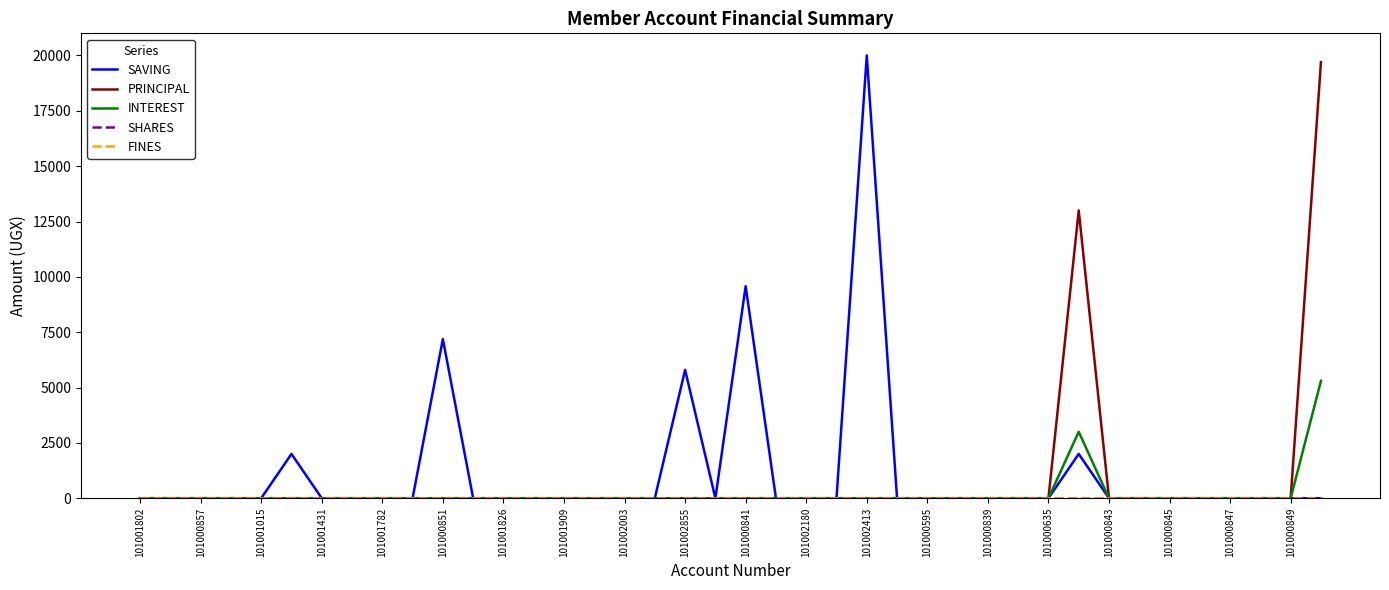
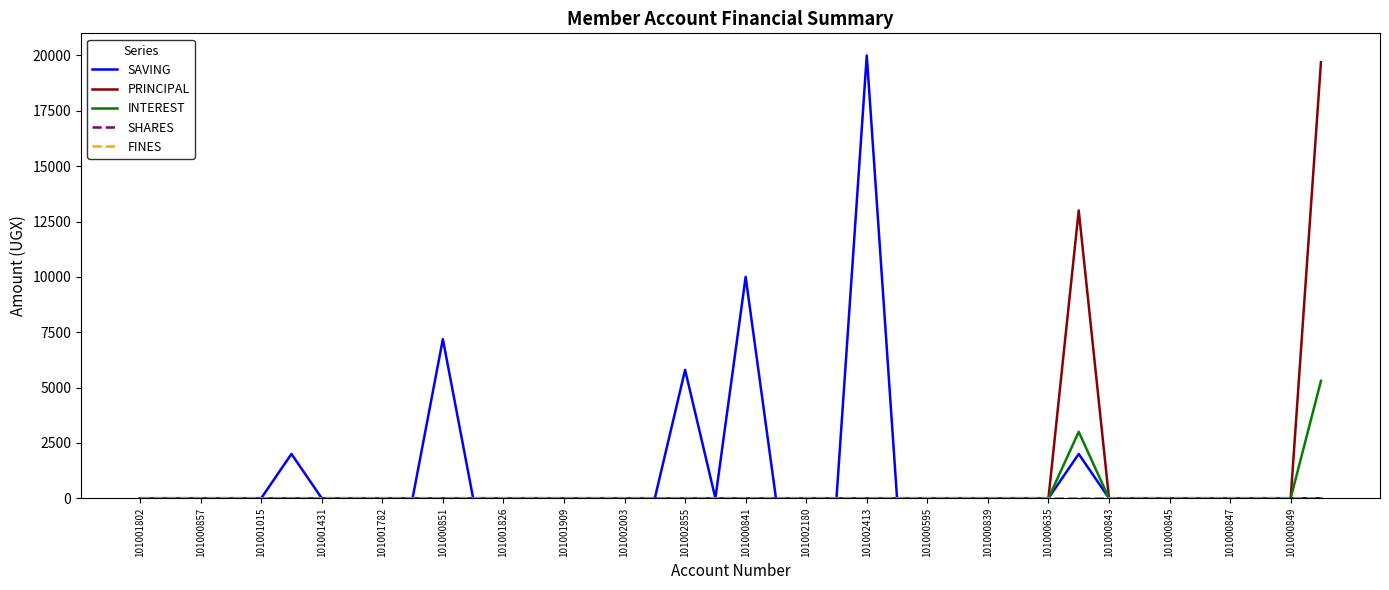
  {
    "SAVING": {
      "101000851": 7200,
      "101002855": 5800,
-     "101000841": 9600,
+     "101000841": 10000,
      "101002413": 20000
    }
  }
